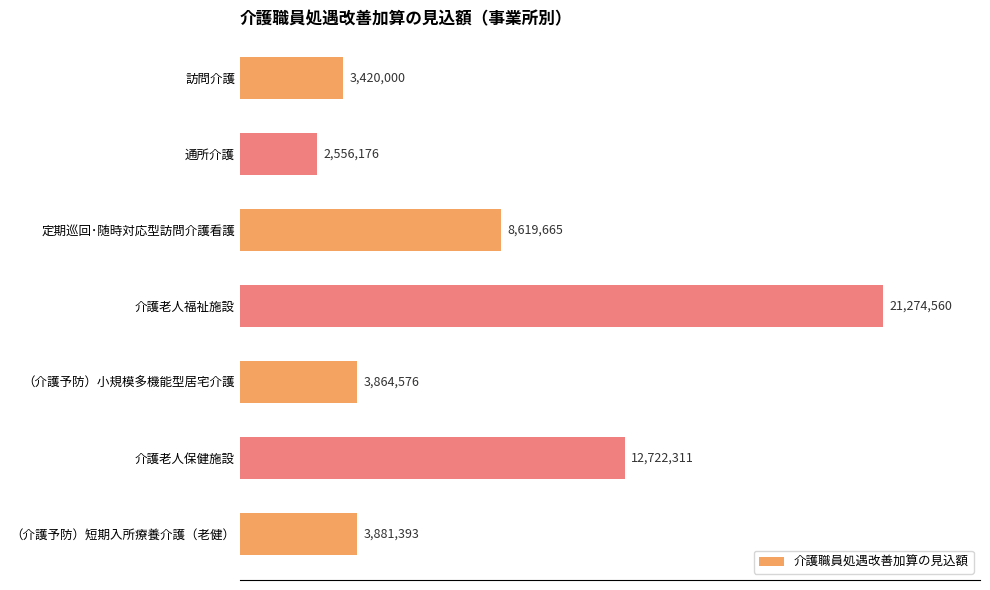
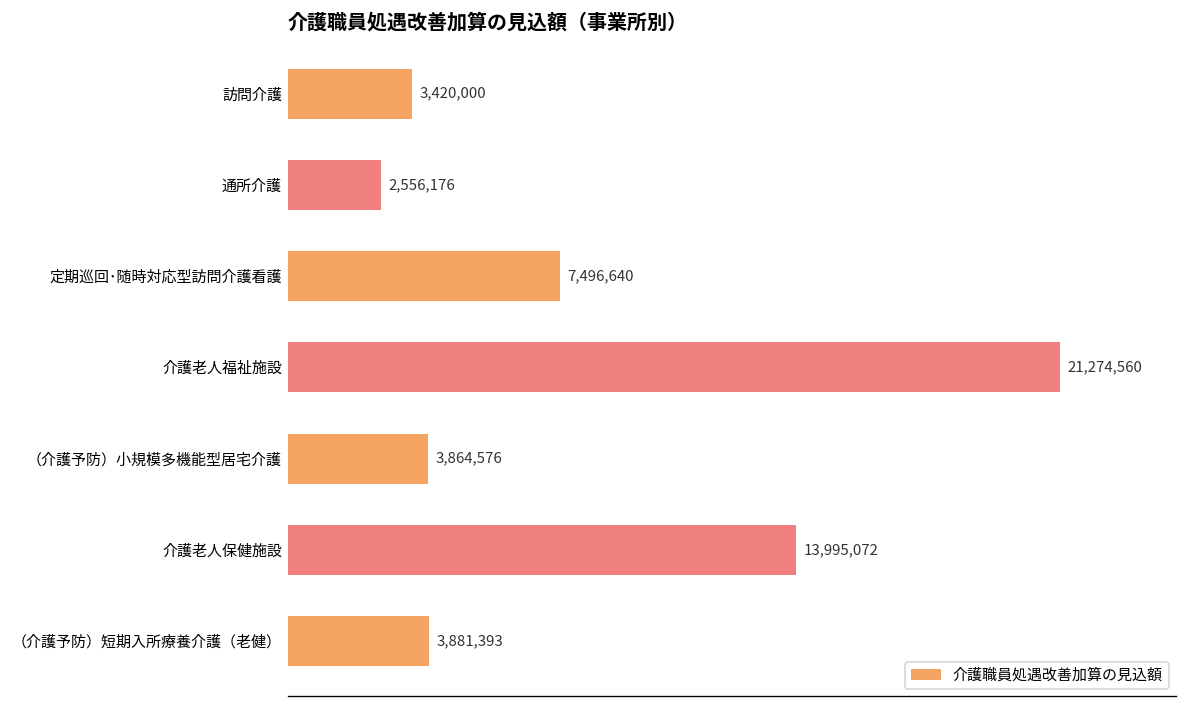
  {
    "訪問介護": "3,420,000",
    "通所介護": "2,556,176",
-   "定期巡回･随時対応型訪問介護看護": "8,619,665",
+   "定期巡回･随時対応型訪問介護看護": "7,496,640",
    "介護老人福祉施設": "21,274,560",
    "（介護予防）小規模多機能型居宅介護": "3,864,576",
-   "介護老人保健施設": "12,722,311",
+   "介護老人保健施設": "13,995,072",
    "（介護予防）短期入所療養介護（老健）": "3,881,393"
  }
